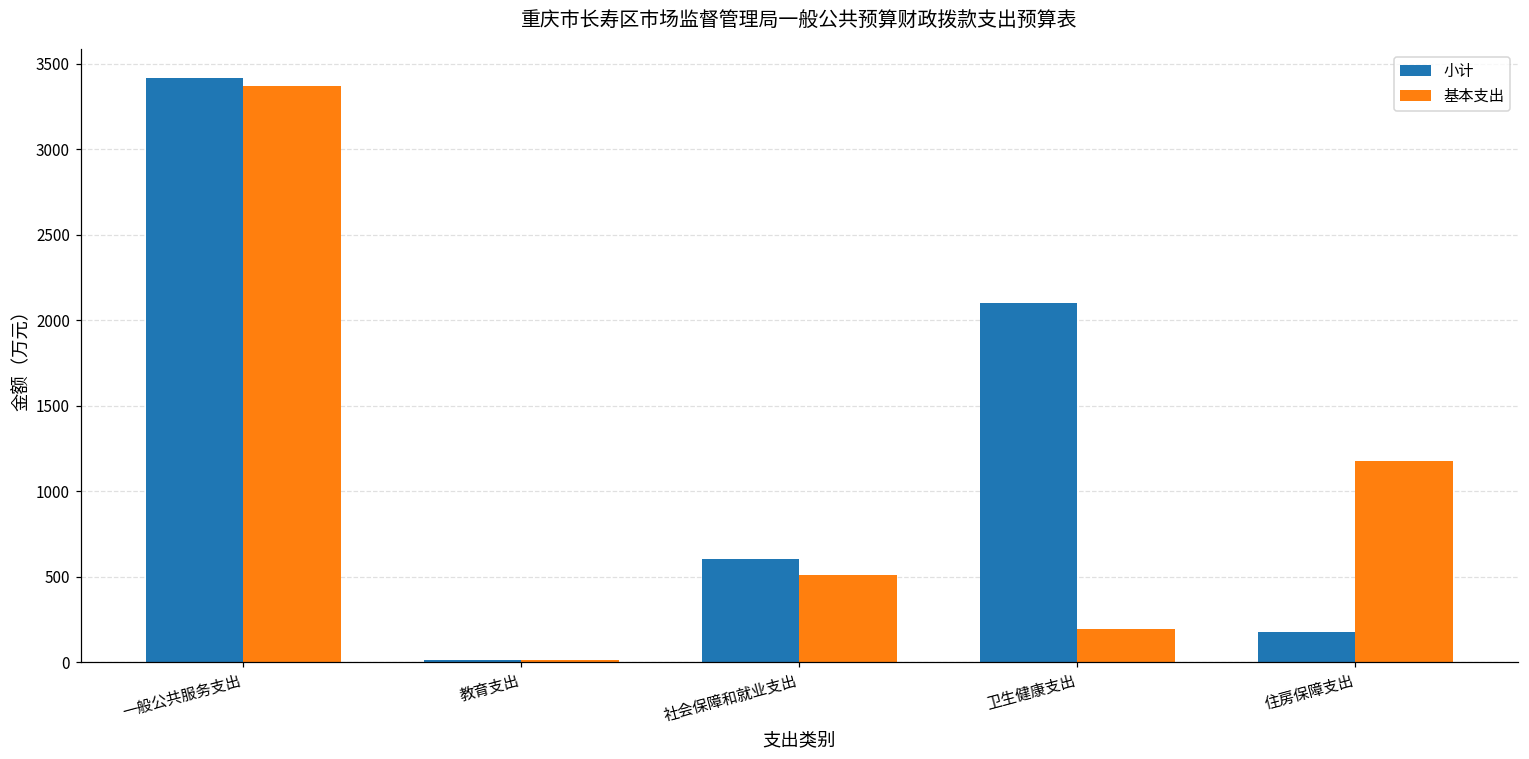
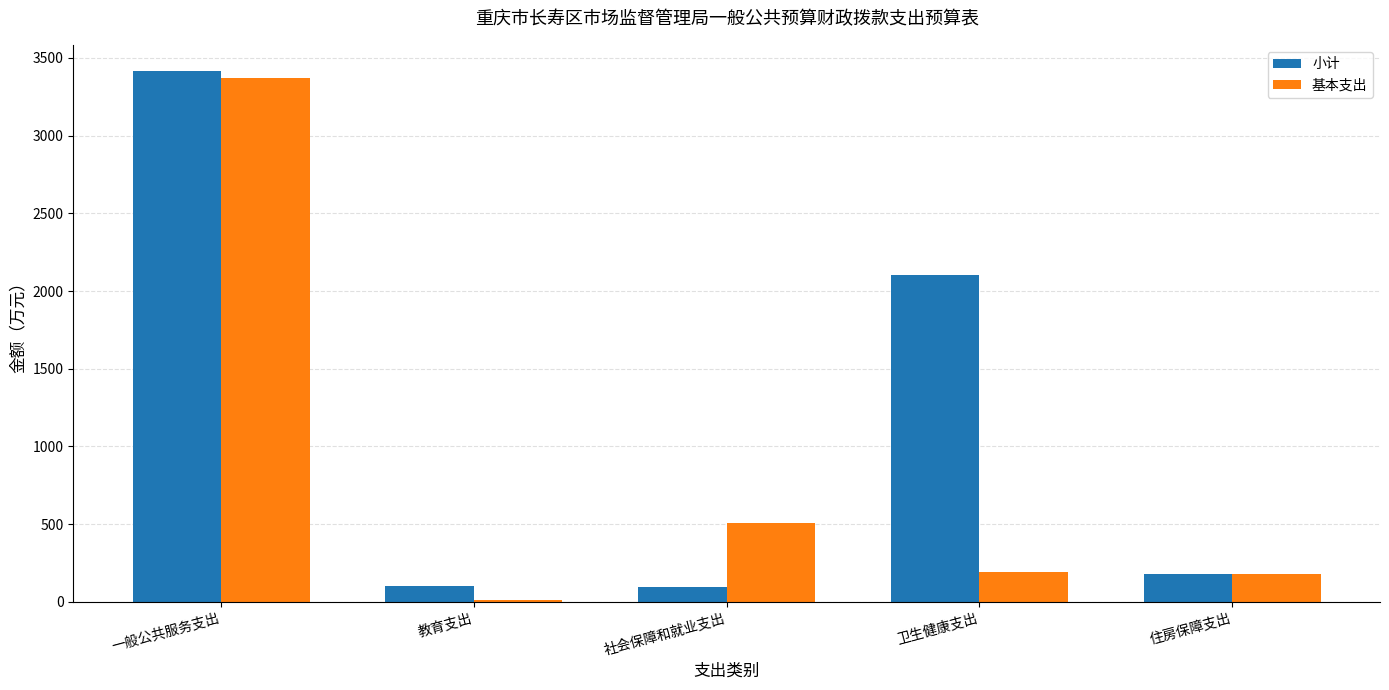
  {
    "小计": {
      "一般公共服务支出": 3410,
-     "教育支出": 10,
-     "社会保障和就业支出": 600,
+     "教育支出": 100,
+     "社会保障和就业支出": 100,
      "卫生健康支出": 2100,
      "住房保障支出": 180
    },
    "基本支出": {
      "一般公共服务支出": 3370,
      "社会保障和就业支出": 510,
      "卫生健康支出": 190,
-     "住房保障支出": 1180
+     "住房保障支出": 180
    }
  }
